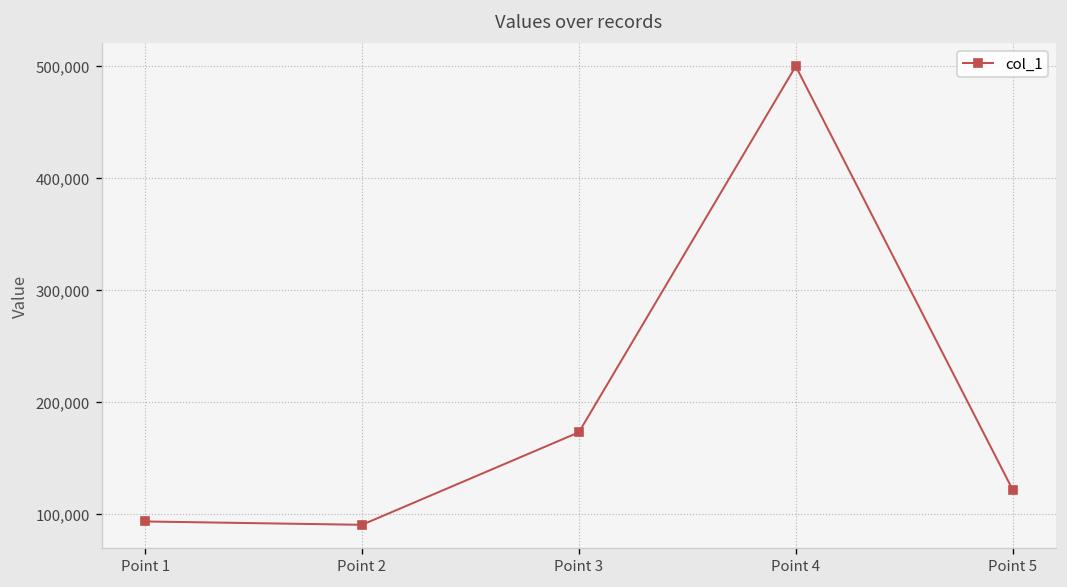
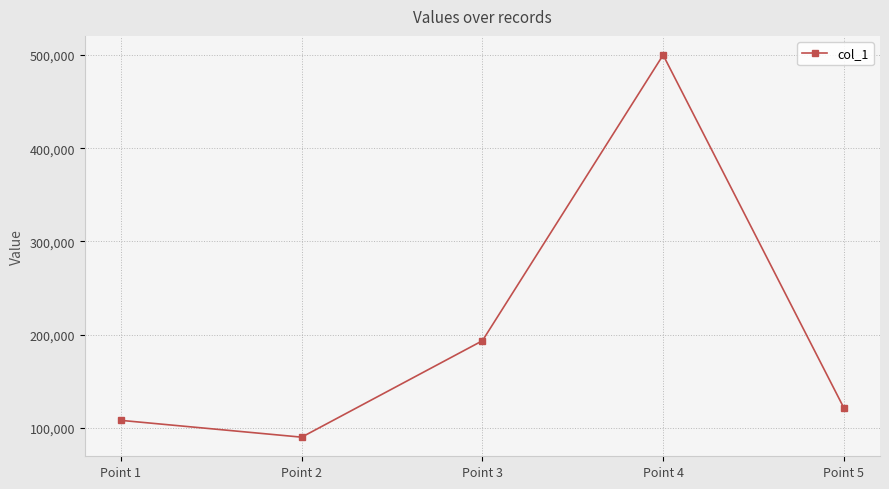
  {
-   "Point 1": "90,000",
+   "Point 1": "110,000",
    "Point 2": "90,000",
-   "Point 3": "170,000",
+   "Point 3": "190,000",
    "Point 4": "500,000",
    "Point 5": "120,000"
  }
